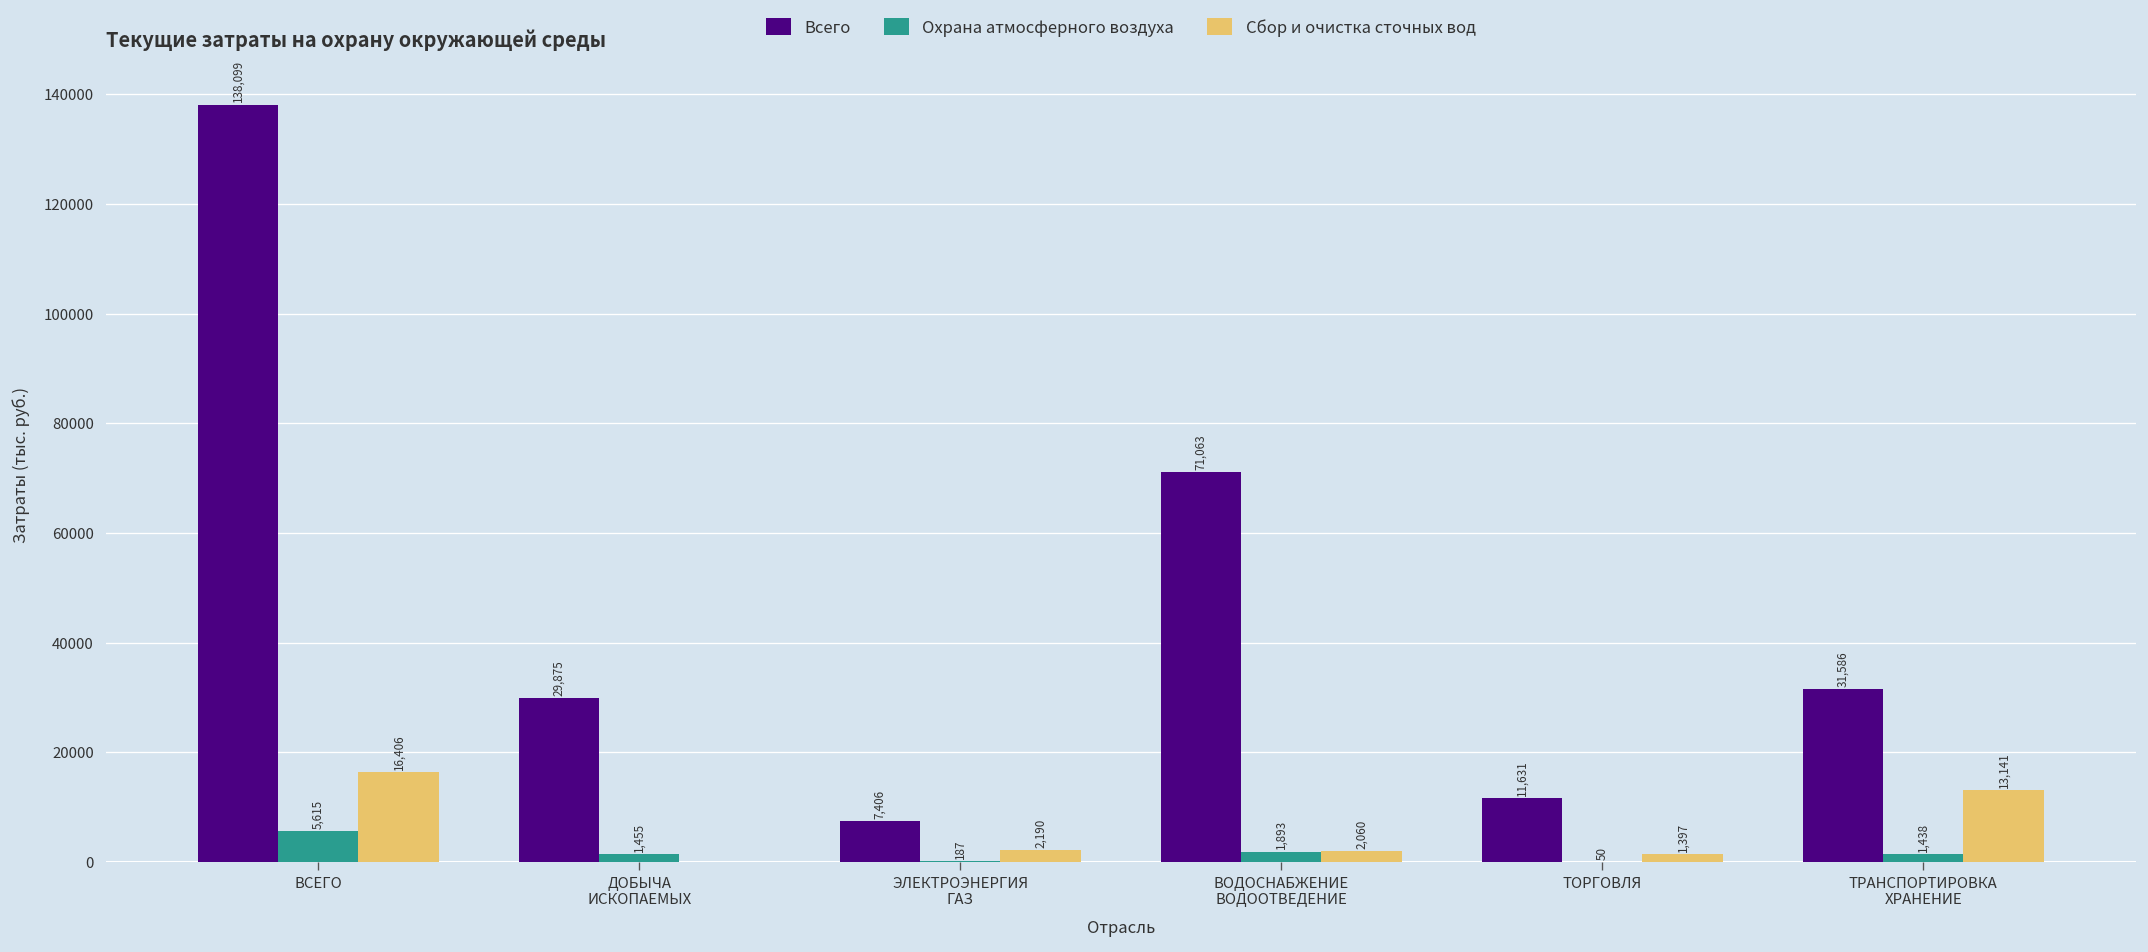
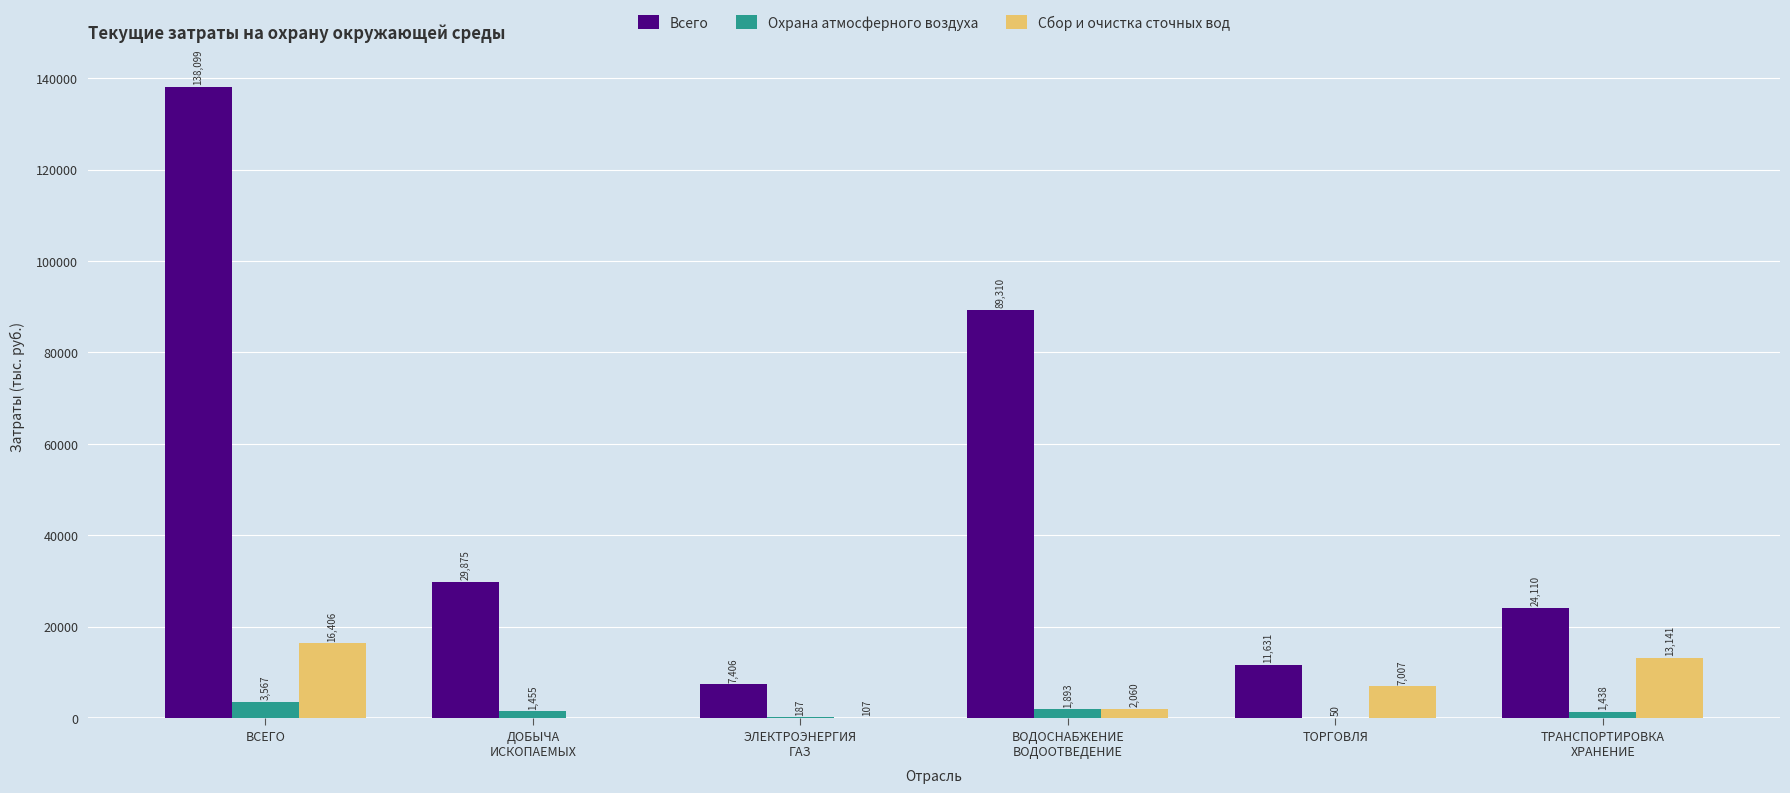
  {
    "Всего": {
      "ВСЕГО": "138,099",
      "ДОБЫЧА ИСКОПАЕМЫХ": "29,875",
      "ЭЛЕКТРОЭНЕРГИЯ ГАЗ": "7,406",
-     "ВОДОСНАБЖЕНИЕ ВОДООТВЕДЕНИЕ": "71,063",
+     "ВОДОСНАБЖЕНИЕ ВОДООТВЕДЕНИЕ": "89,310",
      "ТОРГОВЛЯ": "11,631",
-     "ТРАНСПОРТИРОВКА ХРАНЕНИЕ": "31,586"
+     "ТРАНСПОРТИРОВКА ХРАНЕНИЕ": "24,110"
    },
    "Охрана атмосферного воздуха": {
-     "ВСЕГО": "5,615",
+     "ВСЕГО": "3,567",
      "ДОБЫЧА ИСКОПАЕМЫХ": "1,455",
      "ЭЛЕКТРОЭНЕРГИЯ ГАЗ": "187",
      "ВОДОСНАБЖЕНИЕ ВОДООТВЕДЕНИЕ": "1,893",
      "ТОРГОВЛЯ": "50",
      "ТРАНСПОРТИРОВКА ХРАНЕНИЕ": "1,438"
    },
    "Сбор и очистка сточных вод": {
      "ВСЕГО": "16,406",
-     "ЭЛЕКТРОЭНЕРГИЯ ГАЗ": "2,190",
+     "ЭЛЕКТРОЭНЕРГИЯ ГАЗ": "107",
      "ВОДОСНАБЖЕНИЕ ВОДООТВЕДЕНИЕ": "2,060",
-     "ТОРГОВЛЯ": "1,397",
+     "ТОРГОВЛЯ": "7,007",
      "ТРАНСПОРТИРОВКА ХРАНЕНИЕ": "13,141"
    }
  }
